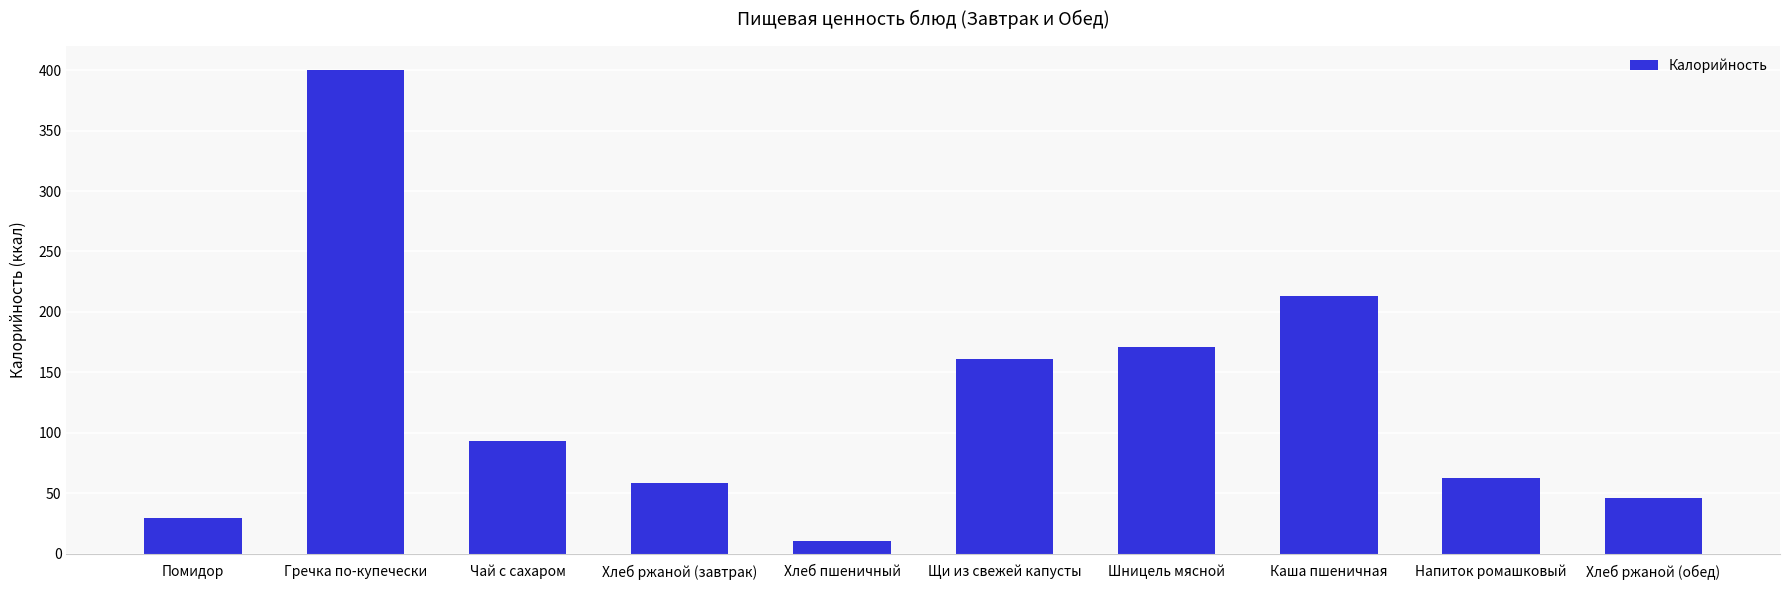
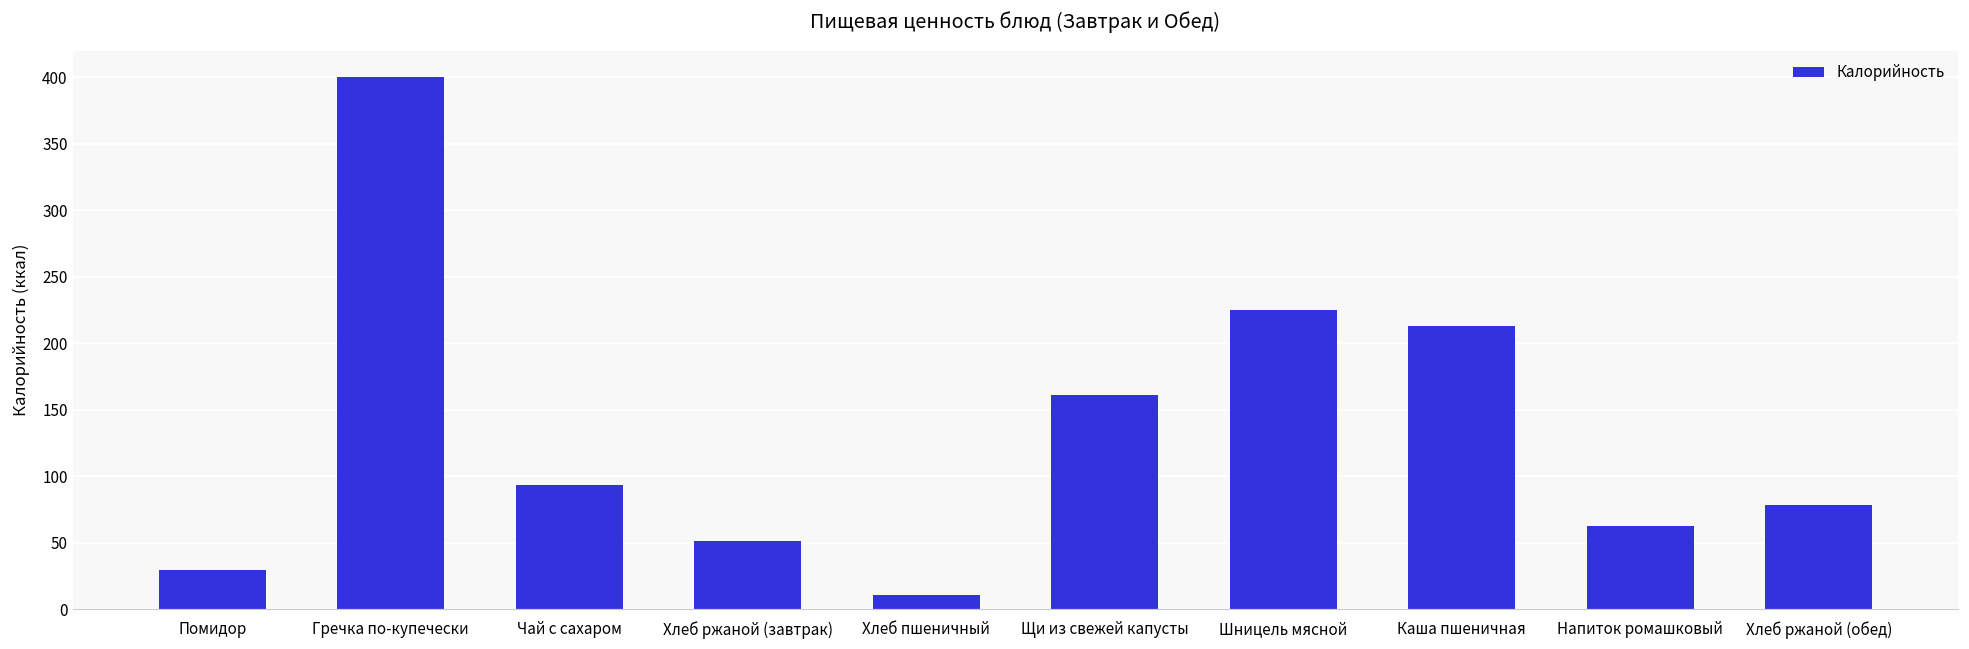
  {
    "Помидор": 30,
    "Гречка по-купечески": 400,
    "Чай с сахаром": 93,
-   "Хлеб ржаной (завтрак)": 59,
+   "Хлеб ржаной (завтрак)": 51,
    "Хлеб пшеничный": 11,
    "Щи из свежей капусты": 161,
-   "Шницель мясной": 171,
+   "Шницель мясной": 225,
    "Каша пшеничная": 213,
    "Напиток ромашковый": 63,
-   "Хлеб ржаной (обед)": 46
+   "Хлеб ржаной (обед)": 78
  }
